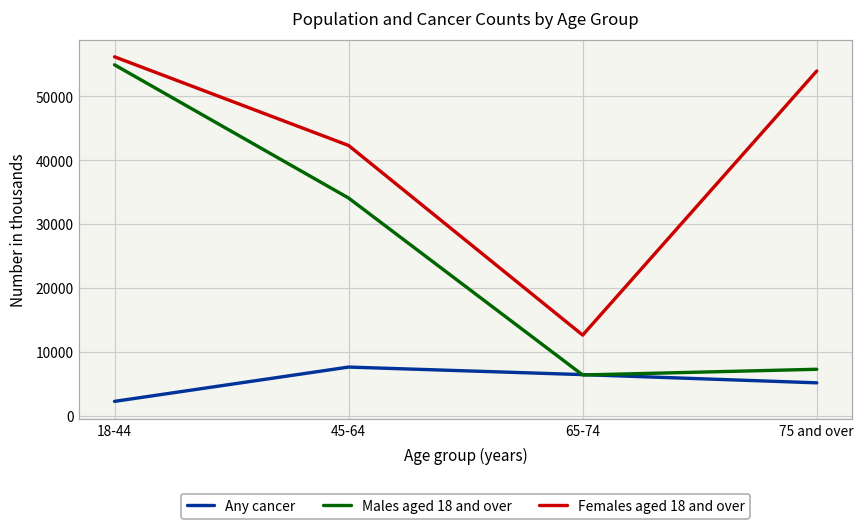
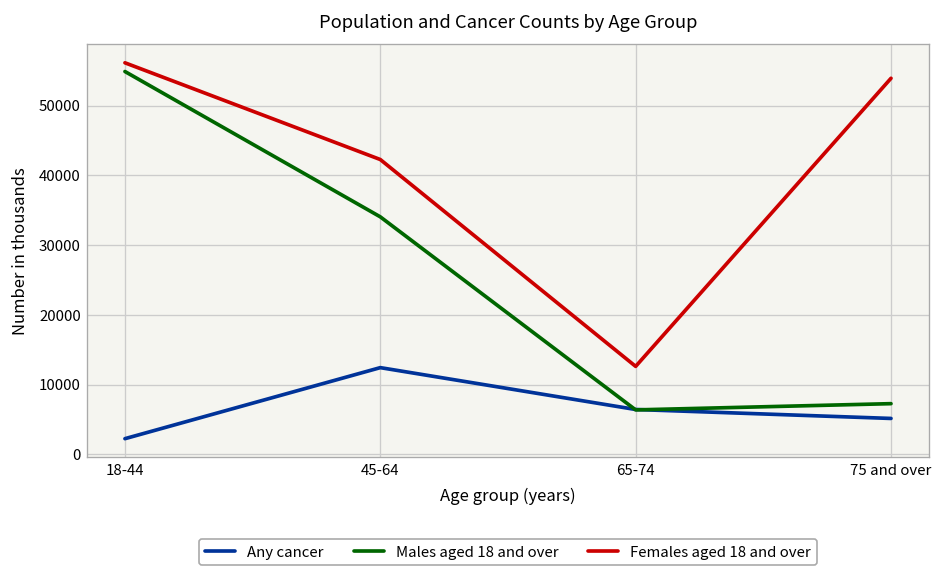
  {
    "Any cancer": {
      "18-44": 2000,
-     "45-64": 8000,
+     "45-64": 12000,
      "75 and over": 5000
    },
    "Males aged 18 and over": {
      "18-44": 55000,
      "45-64": 34000,
      "75 and over": 7000
    },
    "Females aged 18 and over": {
      "18-44": 56000,
      "45-64": 42000,
      "65-74": 13000,
      "75 and over": 54000
    }
  }
